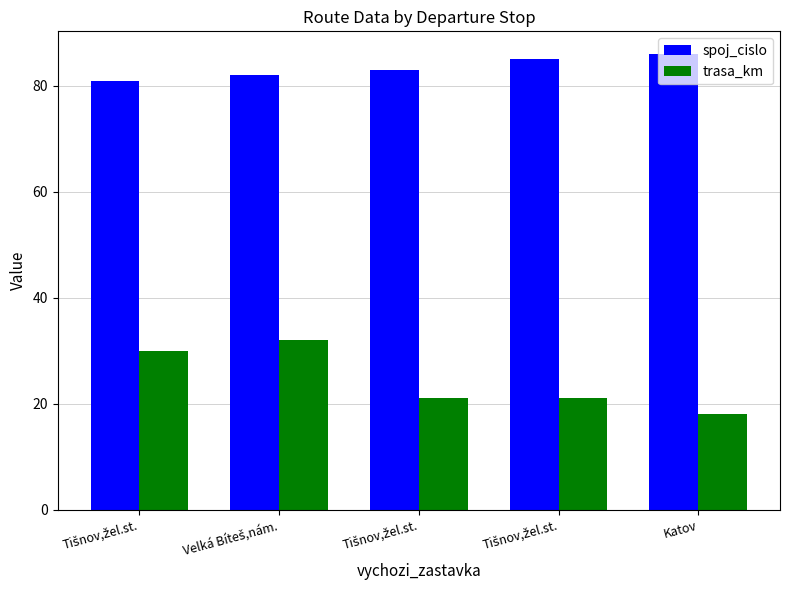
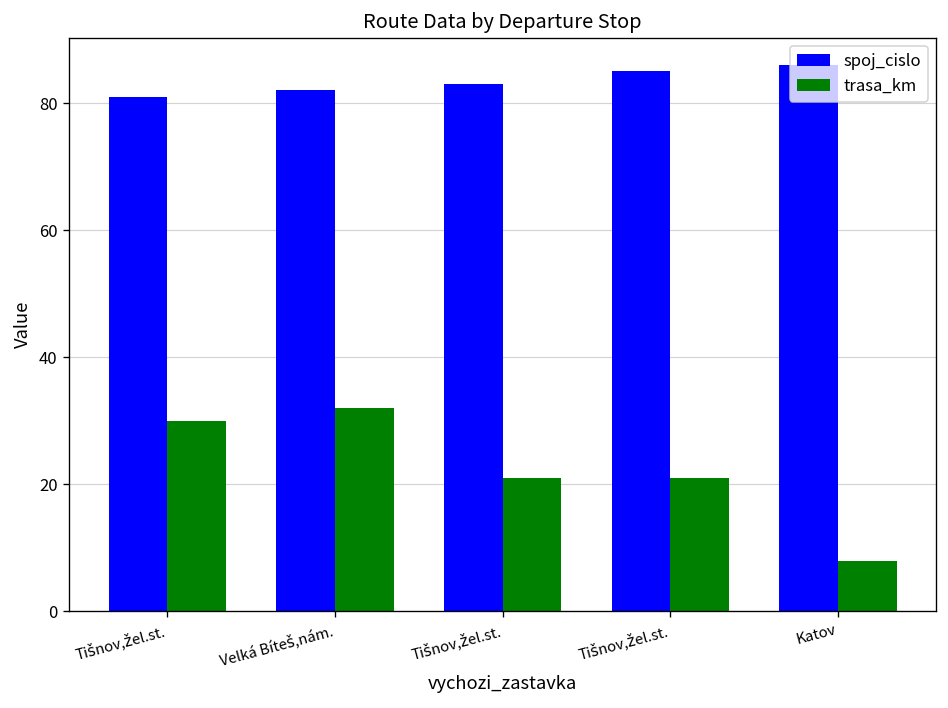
  {
    "spoj_cislo": {
      "Velká Bíteš,nám.": 82
    },
    "trasa_km": {
      "Velká Bíteš,nám.": 32,
-     "Katov": 18
+     "Katov": 8
    }
  }
